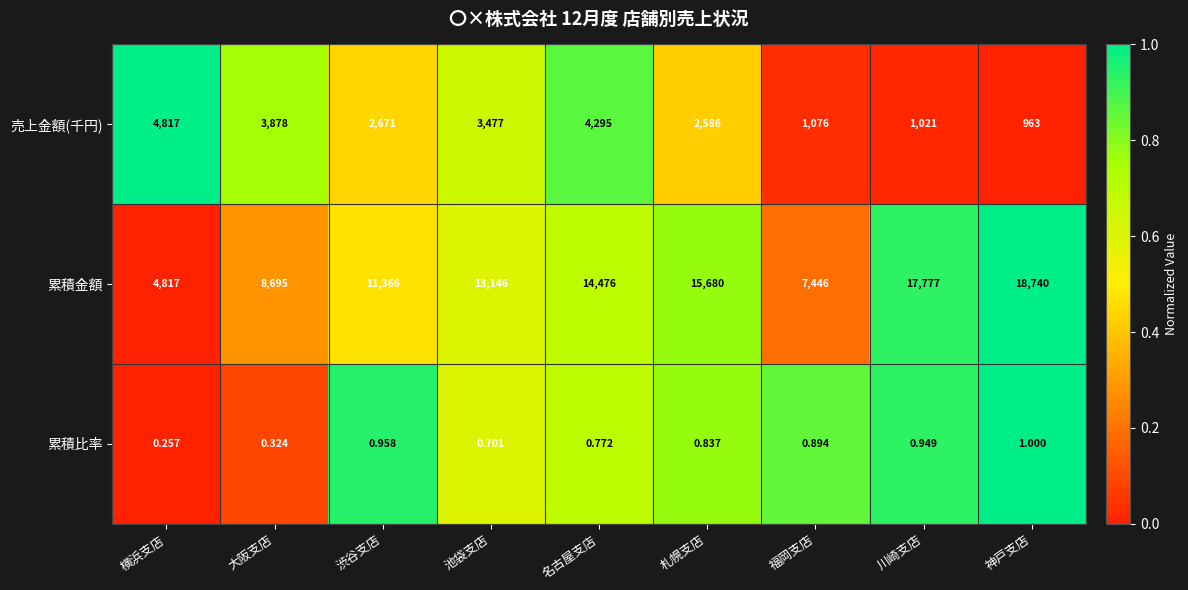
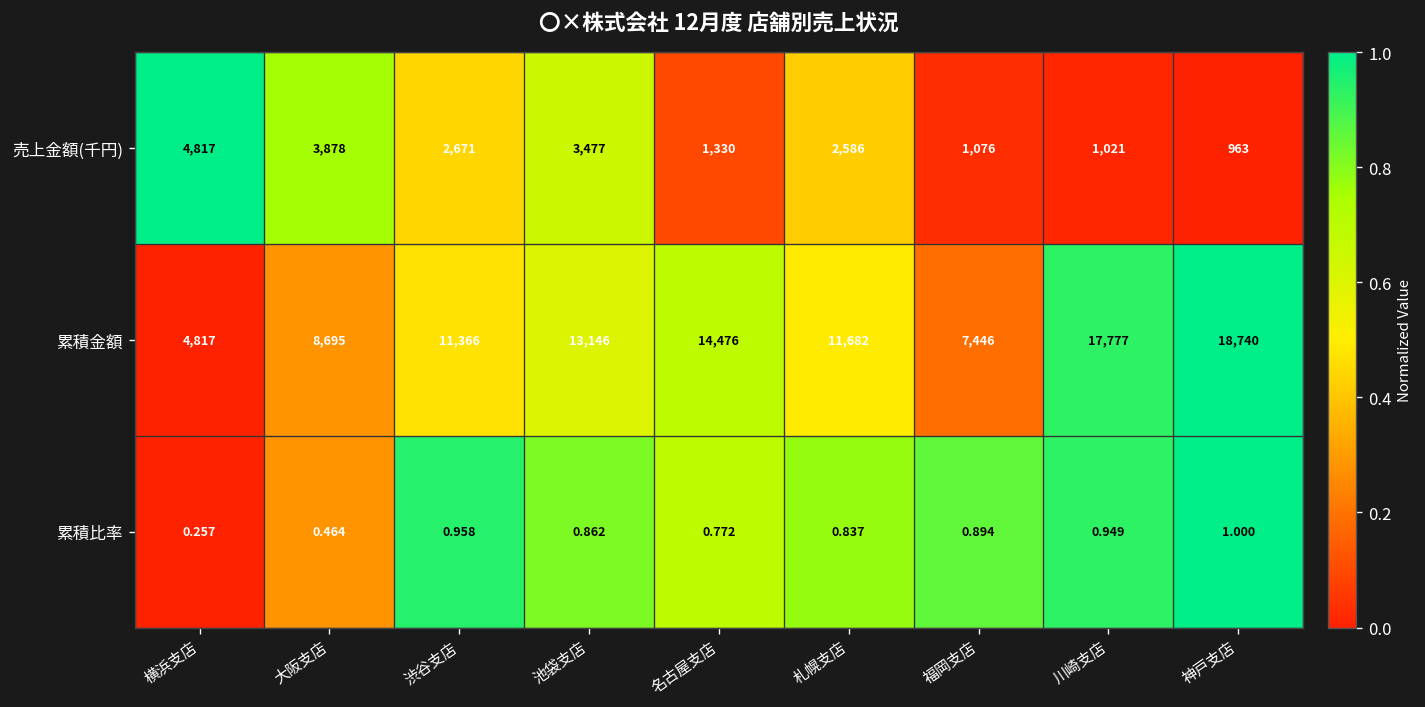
  {
    "売上金額(千円)": {
      "横浜支店": "4,817",
      "大阪支店": "3,878",
      "渋谷支店": "2,671",
      "池袋支店": "3,477",
-     "名古屋支店": "4,295",
+     "名古屋支店": "1,330",
      "札幌支店": "2,586",
      "福岡支店": "1,076",
      "川崎支店": "1,021",
      "神戸支店": "963"
    },
    "累積金額": {
      "横浜支店": "4,817",
      "大阪支店": "8,695",
      "渋谷支店": "11,366",
      "池袋支店": "13,146",
      "名古屋支店": "14,476",
-     "札幌支店": "15,680",
+     "札幌支店": "11,682",
      "福岡支店": "7,446",
      "川崎支店": "17,777",
      "神戸支店": "18,740"
    },
    "累積比率": {
      "横浜支店": "0.257",
-     "大阪支店": "0.324",
+     "大阪支店": "0.464",
      "渋谷支店": "0.958",
-     "池袋支店": "0.701",
+     "池袋支店": "0.862",
      "名古屋支店": "0.772",
      "札幌支店": "0.837",
      "福岡支店": "0.894",
      "川崎支店": "0.949",
      "神戸支店": "1.000"
    }
  }
